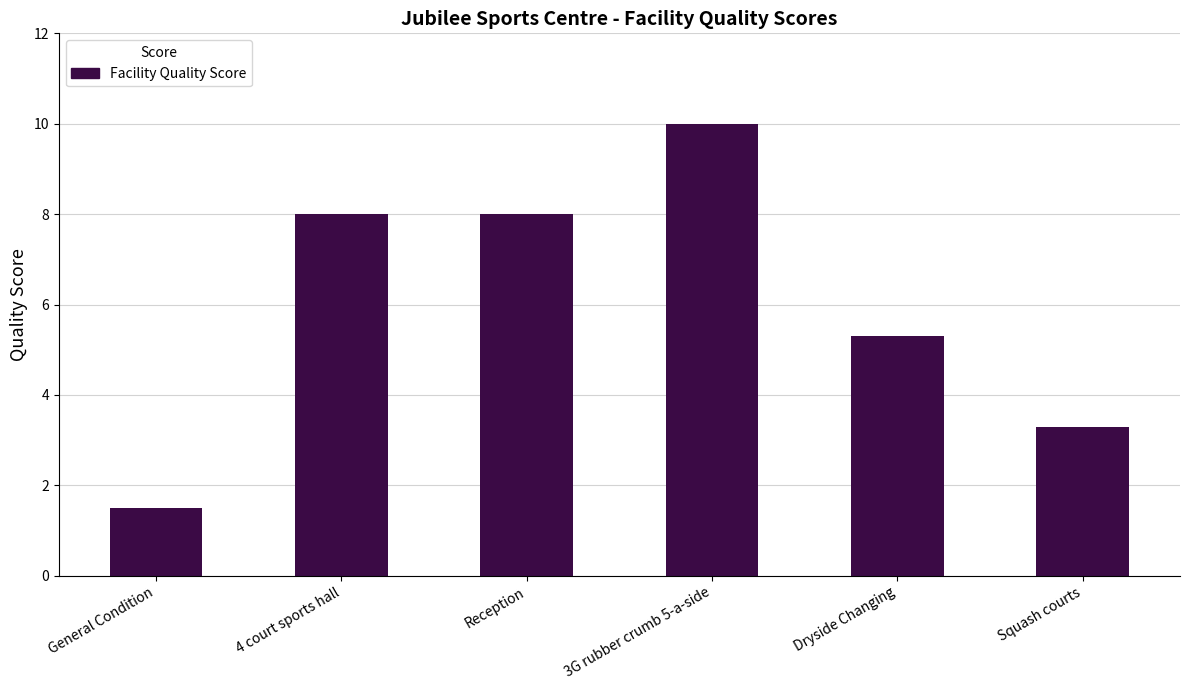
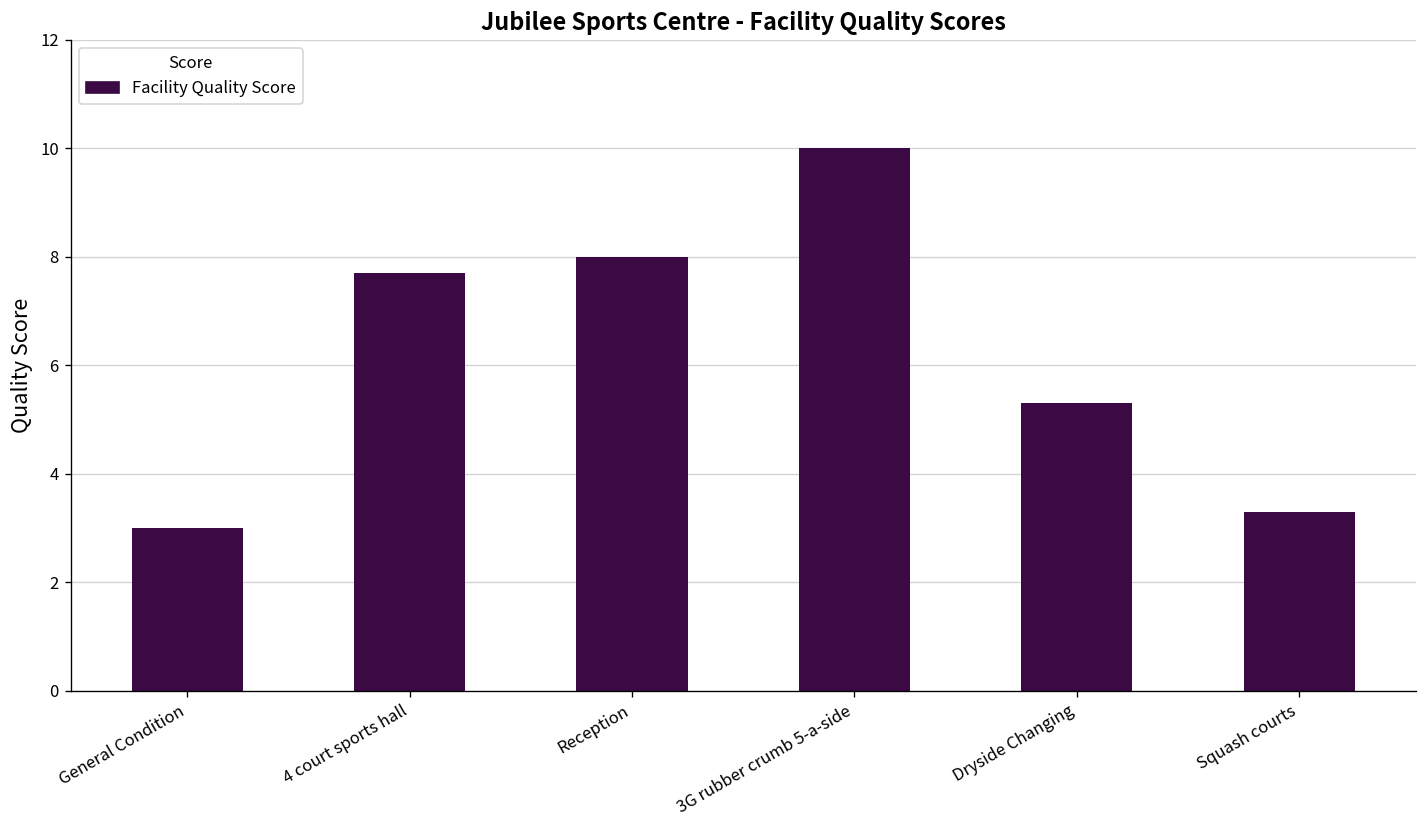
  {
-   "General Condition": 1.5,
-   "4 court sports hall": 8.0,
+   "General Condition": 3.0,
+   "4 court sports hall": 7.7,
    "Reception": 8.0,
    "3G rubber crumb 5-a-side": 10.0,
    "Dryside Changing": 5.3,
    "Squash courts": 3.3
  }
